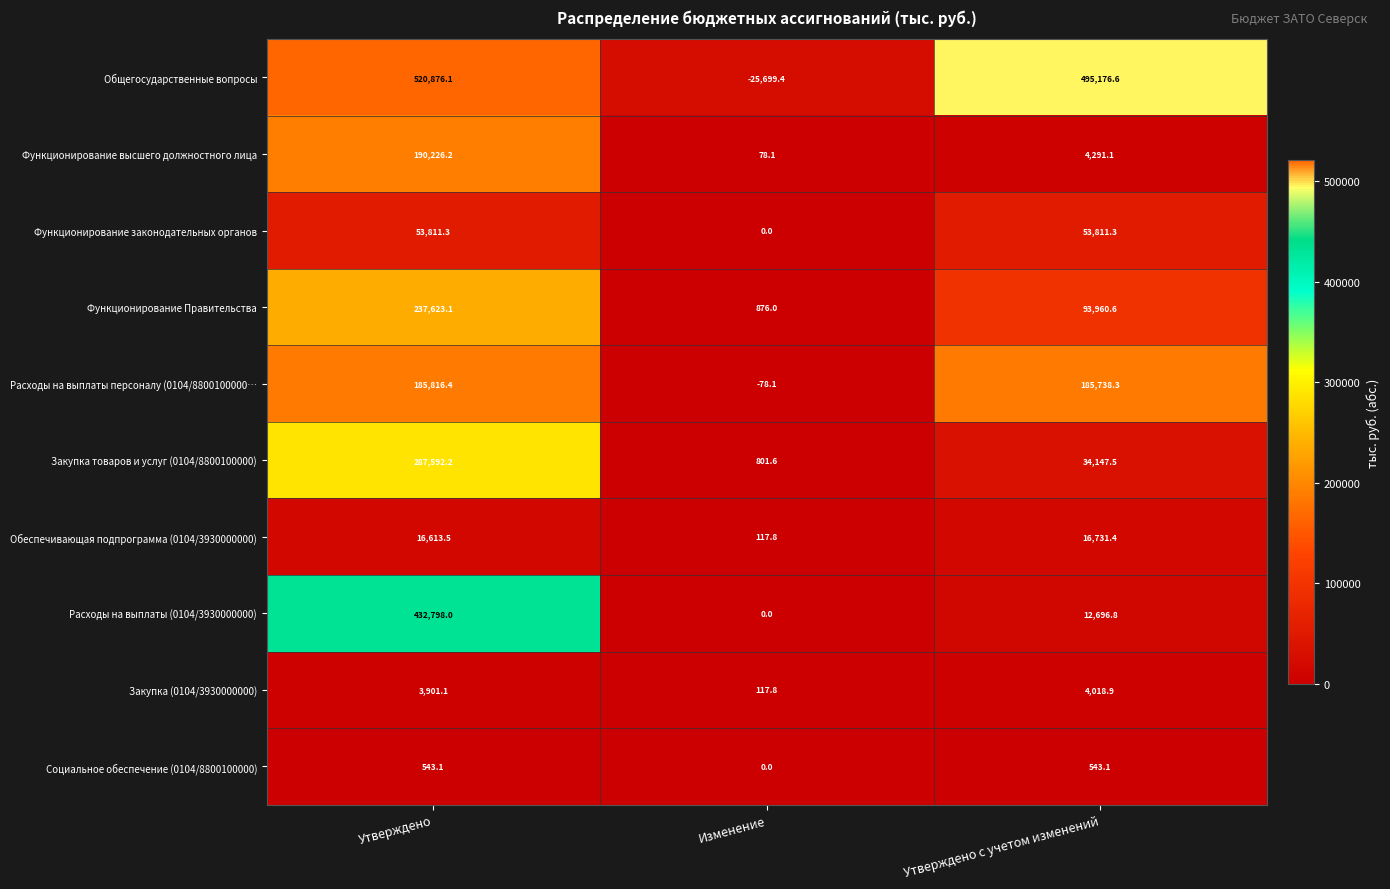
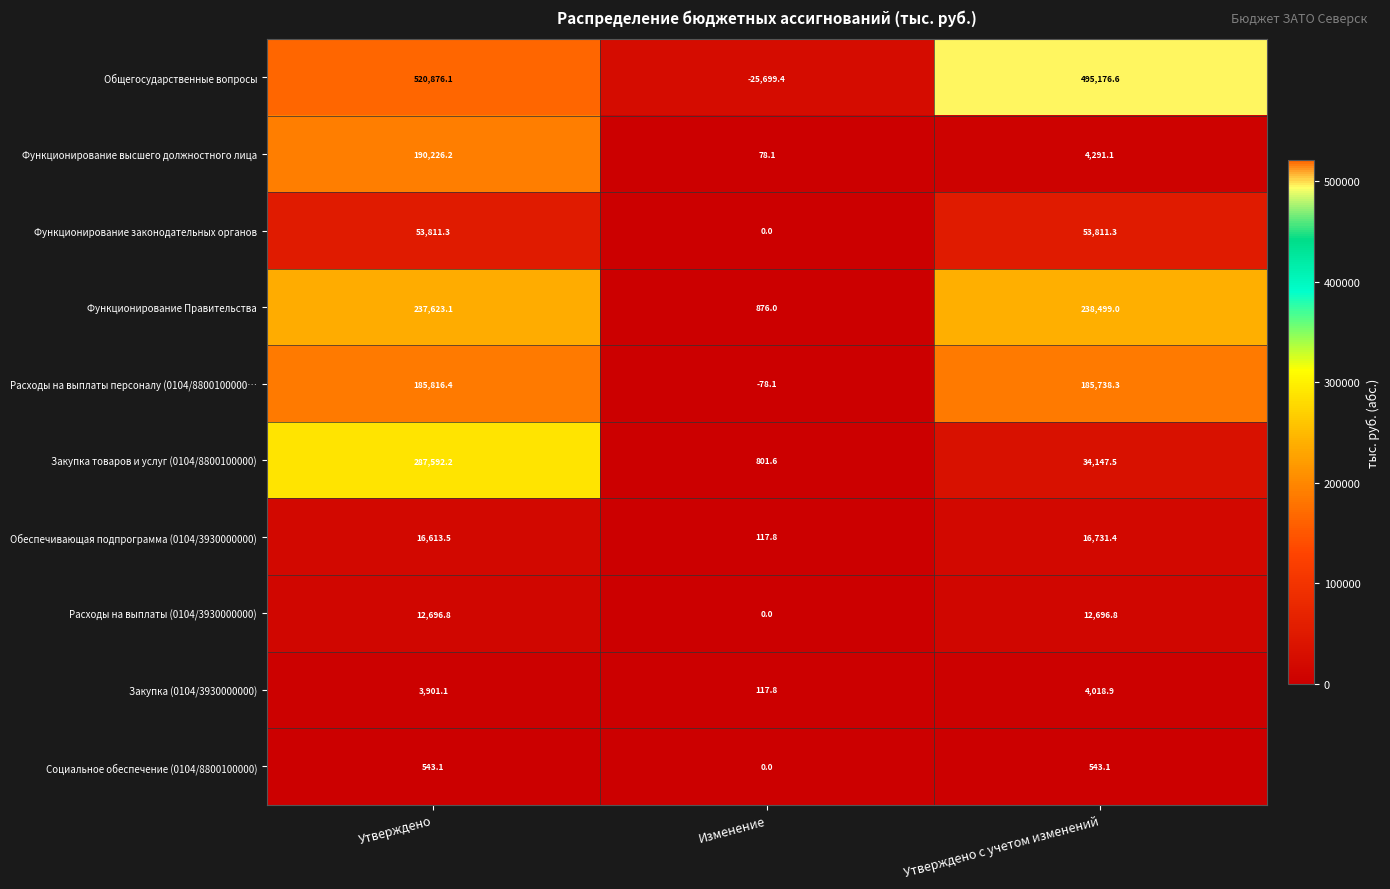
  {
    "Общегосударственные вопросы": {
      "Утверждено": "520,876.1",
      "Изменение": "-25,699.4",
      "Утверждено с учетом изменений": "495,176.6"
    },
    "Функционирование высшего должностного лица": {
      "Утверждено": "190,226.2",
      "Изменение": "78.1",
      "Утверждено с учетом изменений": "4,291.1"
    },
    "Функционирование законодательных органов": {
      "Утверждено": "53,811.3",
      "Изменение": "0.0",
      "Утверждено с учетом изменений": "53,811.3"
    },
    "Функционирование Правительства": {
      "Утверждено": "237,623.1",
      "Изменение": "876.0",
-     "Утверждено с учетом изменений": "93,960.6"
+     "Утверждено с учетом изменений": "238,499.0"
    },
    "Расходы на выплаты персоналу (0104/8800100000…": {
      "Утверждено": "185,816.4",
      "Изменение": "-78.1",
      "Утверждено с учетом изменений": "185,738.3"
    },
    "Закупка товаров и услуг (0104/8800100000)": {
      "Утверждено": "287,592.2",
      "Изменение": "801.6",
      "Утверждено с учетом изменений": "34,147.5"
    },
    "Обеспечивающая подпрограмма (0104/3930000000)": {
      "Утверждено": "16,613.5",
      "Изменение": "117.8",
      "Утверждено с учетом изменений": "16,731.4"
    },
    "Расходы на выплаты (0104/3930000000)": {
-     "Утверждено": "432,798.0",
+     "Утверждено": "12,696.8",
      "Изменение": "0.0",
      "Утверждено с учетом изменений": "12,696.8"
    },
    "Закупка (0104/3930000000)": {
      "Утверждено": "3,901.1",
      "Изменение": "117.8",
      "Утверждено с учетом изменений": "4,018.9"
    },
    "Социальное обеспечение (0104/8800100000)": {
      "Утверждено": "543.1",
      "Изменение": "0.0",
      "Утверждено с учетом изменений": "543.1"
    }
  }
